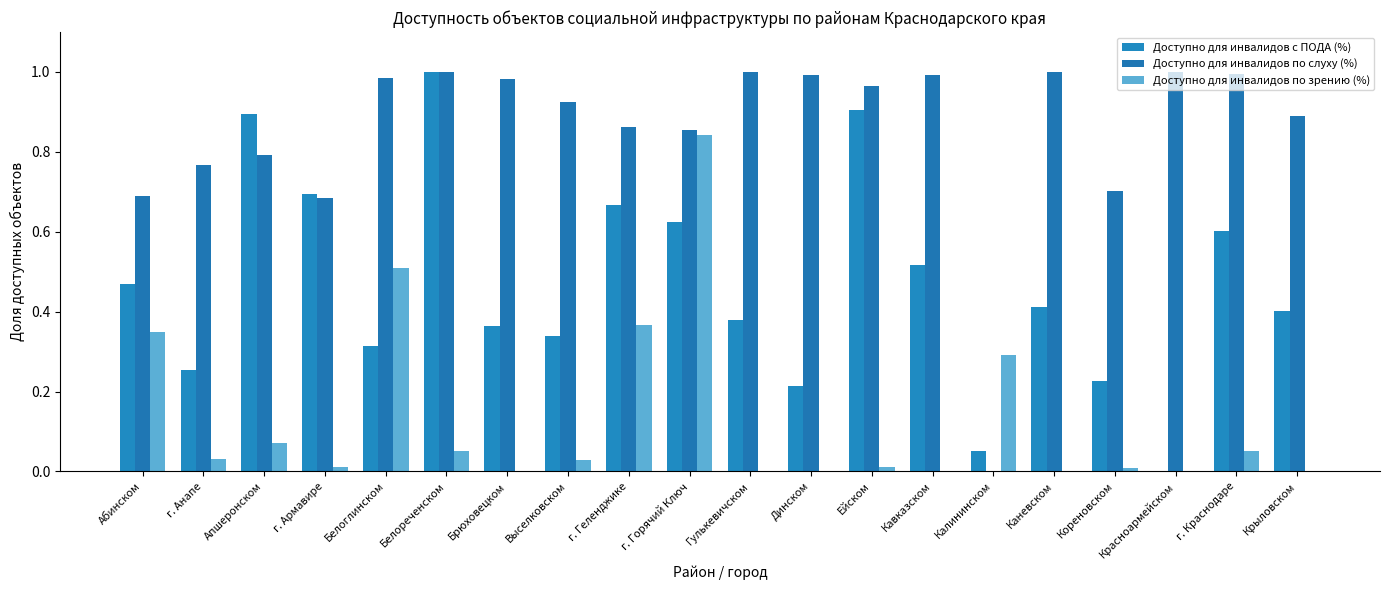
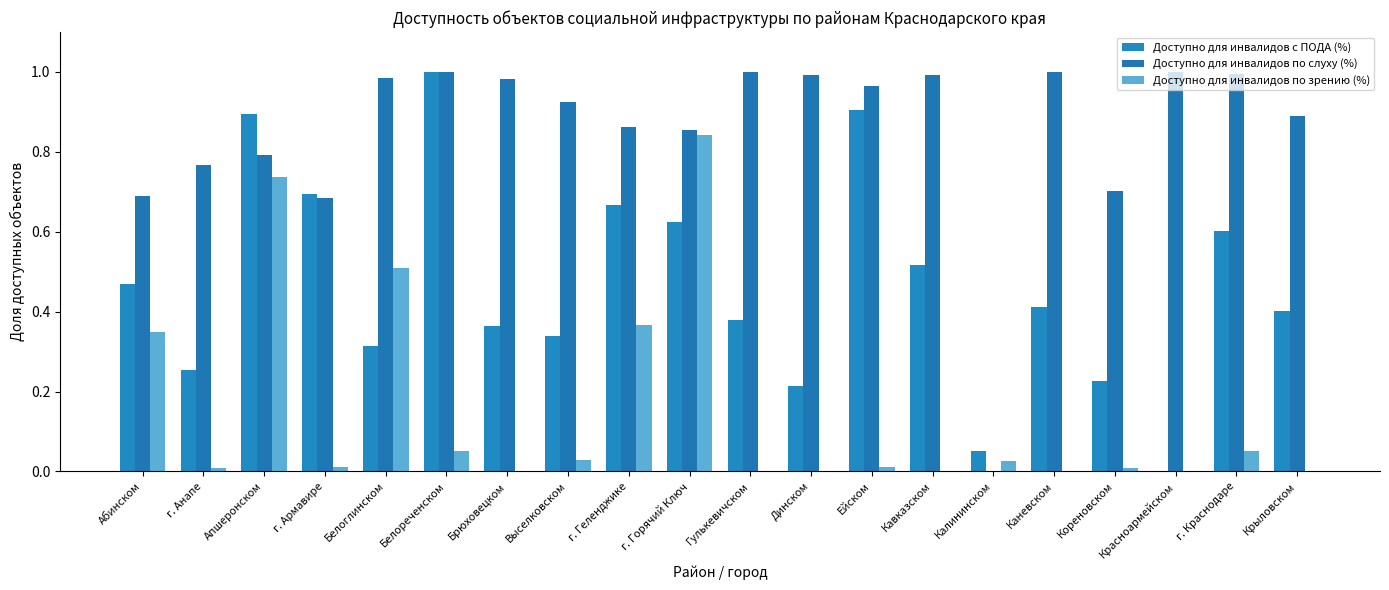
  {
    "Доступно для инвалидов по зрению (%)": {
      "Абинском": 0.35,
-     "г. Анапе": 0.03,
-     "Апшеронском": 0.07,
+     "г. Анапе": 0.01,
+     "Апшеронском": 0.74,
      "г. Армавире": 0.01,
      "Белоглинском": 0.51,
      "Белореченском": 0.05,
      "Брюховецком": 0.00,
      "Выселковском": 0.03,
      "г. Геленджике": 0.37,
      "г. Горячий Ключ": 0.84,
      "Гулькевичском": 0.00,
      "Динском": 0.00,
      "Ейском": 0.01,
      "Кавказском": 0.00,
-     "Калининском": 0.29,
+     "Калининском": 0.03,
      "Каневском": 0.00,
      "Кореновском": 0.01,
      "Красноармейском": 0.00,
      "г. Краснодаре": 0.05,
      "Крыловском": 0.00
    }
  }
